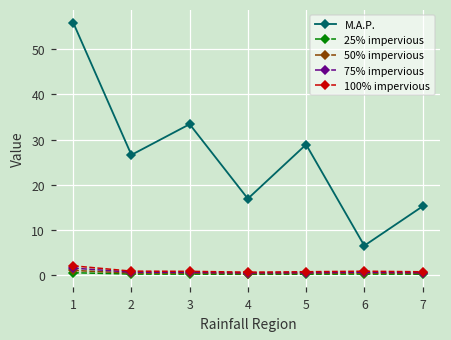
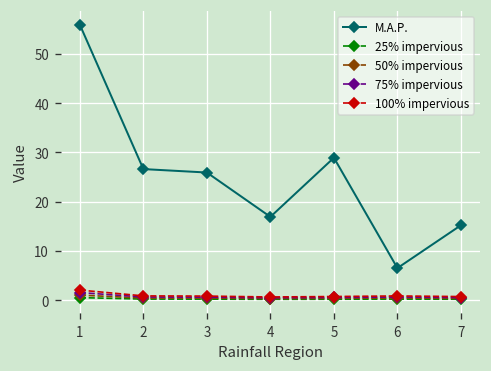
  {
    "M.A.P.": {
      "1": 56,
      "2": 27,
-     "3": 33,
+     "3": 26,
      "4": 17,
      "5": 29,
      "6": 7,
      "7": 15
    }
  }
